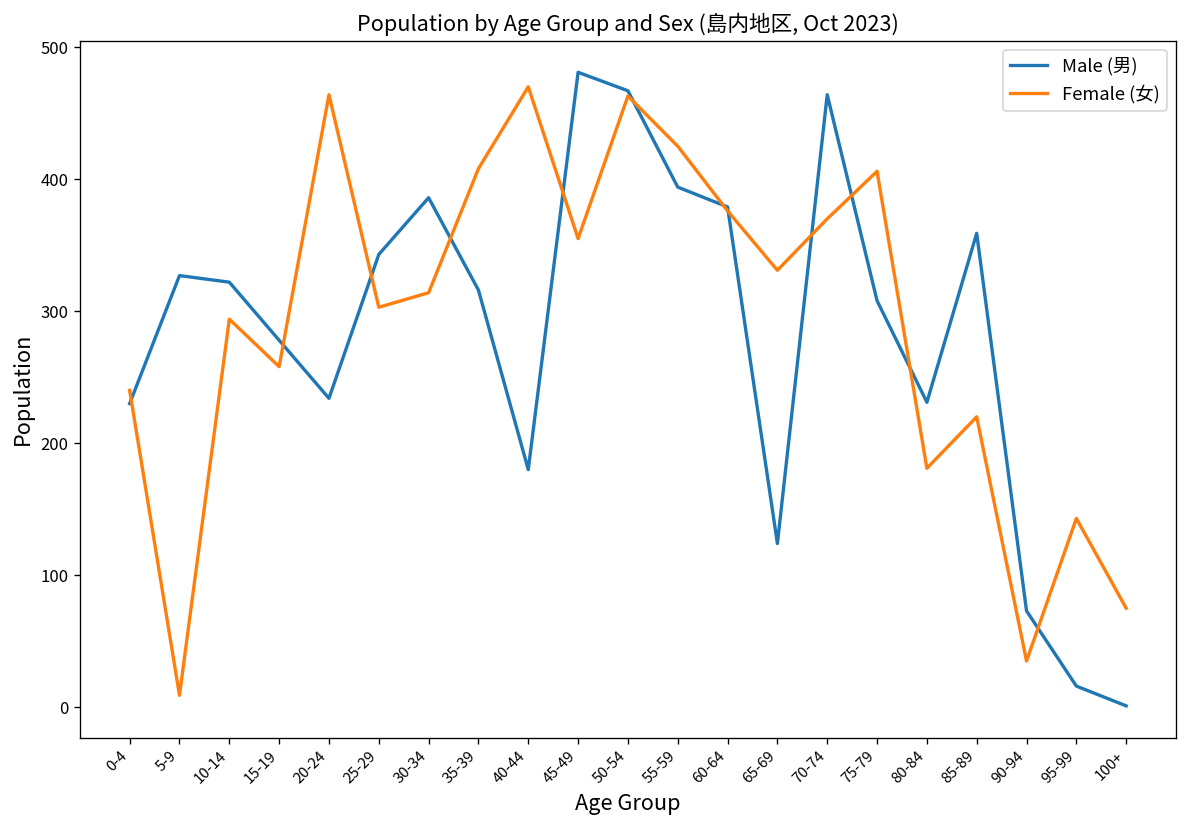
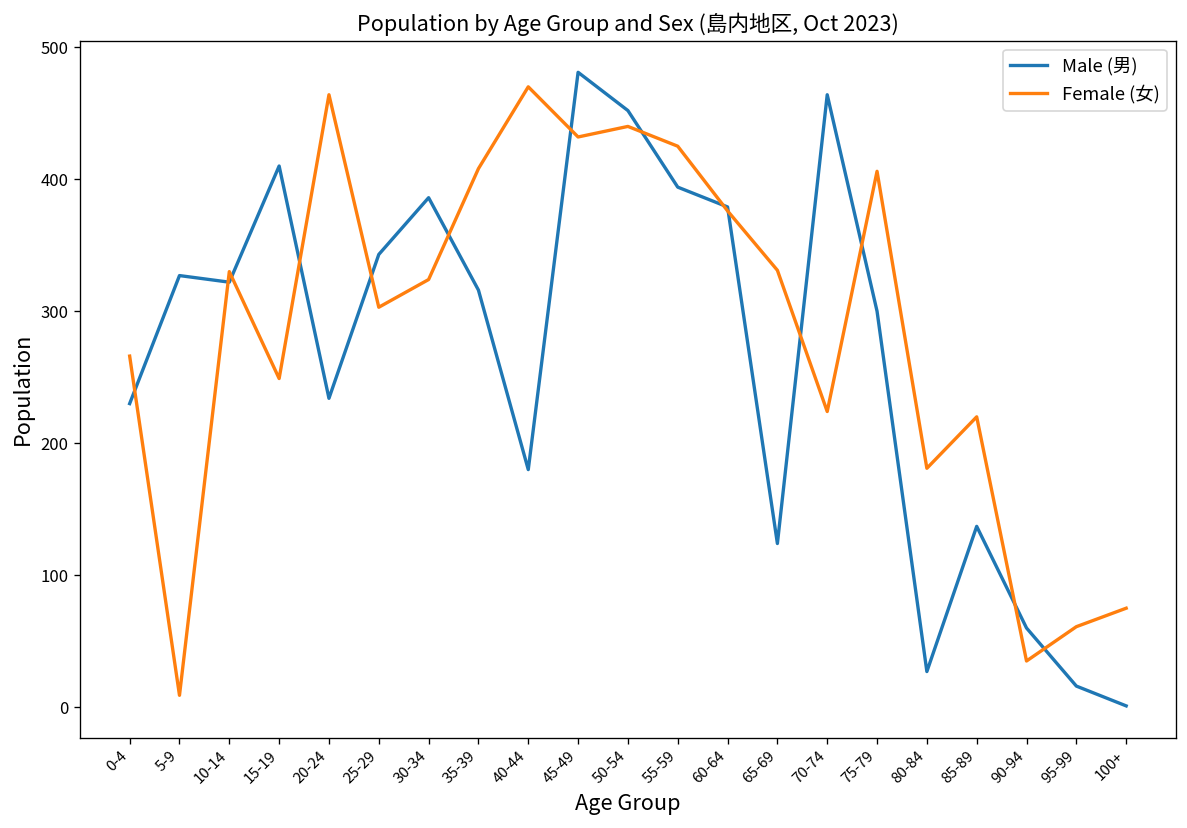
  {
    "Male (男)": {
      "0-4": 230,
      "5-9": 327,
      "10-14": 322,
-     "15-19": 278,
+     "15-19": 410,
      "20-24": 234,
      "25-29": 343,
      "30-34": 386,
      "35-39": 316,
      "40-44": 180,
      "45-49": 481,
-     "50-54": 467,
+     "50-54": 452,
      "55-59": 394,
      "60-64": 379,
      "65-69": 124,
      "70-74": 464,
-     "75-79": 308,
-     "80-84": 231,
-     "85-89": 359,
-     "90-94": 73,
+     "75-79": 300,
+     "80-84": 27,
+     "85-89": 137,
+     "90-94": 60,
      "95-99": 16,
      "100+": 1
    },
    "Female (女)": {
-     "0-4": 240,
+     "0-4": 266,
      "5-9": 9,
-     "10-14": 294,
-     "15-19": 258,
+     "10-14": 330,
+     "15-19": 249,
      "20-24": 464,
      "25-29": 303,
-     "30-34": 314,
+     "30-34": 324,
      "35-39": 408,
      "40-44": 470,
-     "45-49": 355,
-     "50-54": 463,
+     "45-49": 432,
+     "50-54": 440,
      "55-59": 425,
      "60-64": 376,
      "65-69": 331,
-     "70-74": 370,
+     "70-74": 224,
      "75-79": 406,
      "80-84": 181,
      "85-89": 220,
      "90-94": 35,
-     "95-99": 143,
+     "95-99": 61,
      "100+": 75
    }
  }
